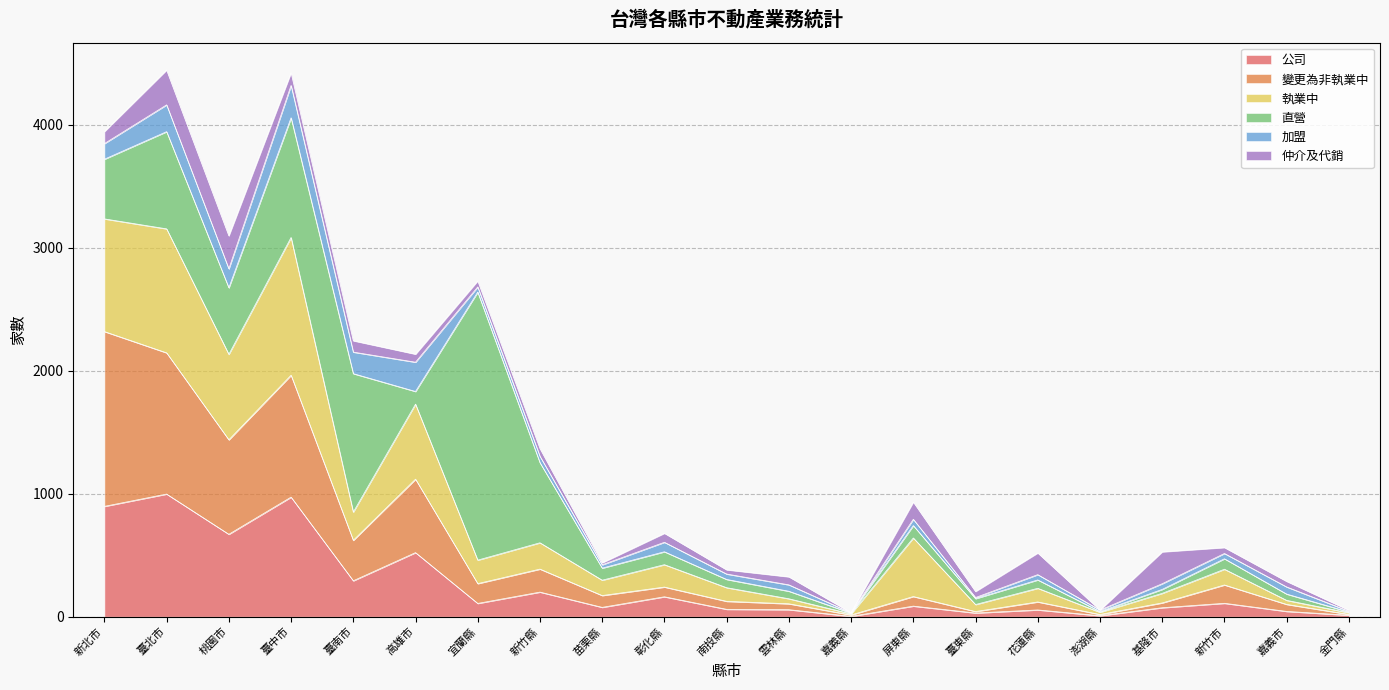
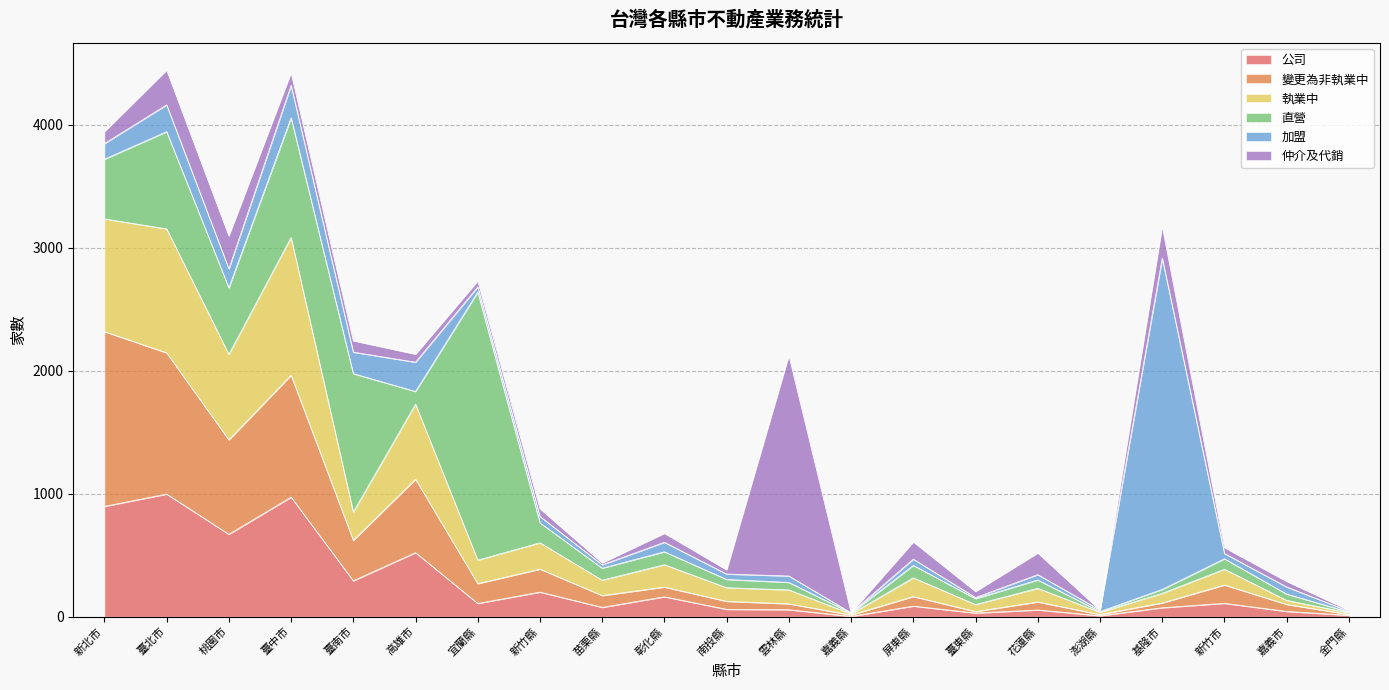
  {
    "執業中": {
      "新北市": 920,
      "臺北市": 1010,
      "桃園市": 700,
      "臺中市": 1120,
      "臺南市": 230,
      "高雄市": 610,
      "宜蘭縣": 190,
      "新竹縣": 210,
      "苗栗縣": 130,
      "彰化縣": 180,
      "南投縣": 110,
-     "雲林縣": 40,
-     "屏東縣": 480,
+     "雲林縣": 110,
+     "屏東縣": 150,
      "臺東縣": 60,
      "花蓮縣": 110,
      "基隆市": 80,
      "新竹市": 130,
      "嘉義市": 30
    },
    "直營": {
      "新北市": 490,
      "臺北市": 790,
      "桃園市": 540,
      "臺中市": 970,
      "臺南市": 1130,
      "高雄市": 100,
      "宜蘭縣": 2180,
-     "新竹縣": 650,
+     "新竹縣": 160,
      "苗栗縣": 100,
      "彰化縣": 110,
      "南投縣": 70,
      "雲林縣": 60,
      "屏東縣": 100,
      "花蓮縣": 70,
      "基隆市": 30,
      "新竹市": 90,
      "嘉義市": 50
    },
    "加盟": {
      "新北市": 130,
      "臺北市": 220,
      "桃園市": 150,
      "臺中市": 260,
      "臺南市": 180,
      "高雄市": 240,
      "宜蘭縣": 40,
      "新竹縣": 50,
      "彰化縣": 80,
      "南投縣": 40,
      "雲林縣": 50,
      "屏東縣": 50,
      "花蓮縣": 40,
-     "基隆市": 50,
+     "基隆市": 2690,
      "新竹市": 40,
      "嘉義市": 60
    },
    "仲介及代銷": {
      "新北市": 100,
      "臺北市": 280,
      "桃園市": 270,
      "臺中市": 100,
      "臺南市": 90,
      "高雄市": 70,
      "宜蘭縣": 50,
      "新竹縣": 60,
      "彰化縣": 70,
      "南投縣": 30,
-     "雲林縣": 70,
+     "雲林縣": 1790,
      "屏東縣": 140,
      "臺東縣": 50,
      "花蓮縣": 180,
      "基隆市": 260,
      "新竹市": 50,
      "嘉義市": 50
    }
  }
